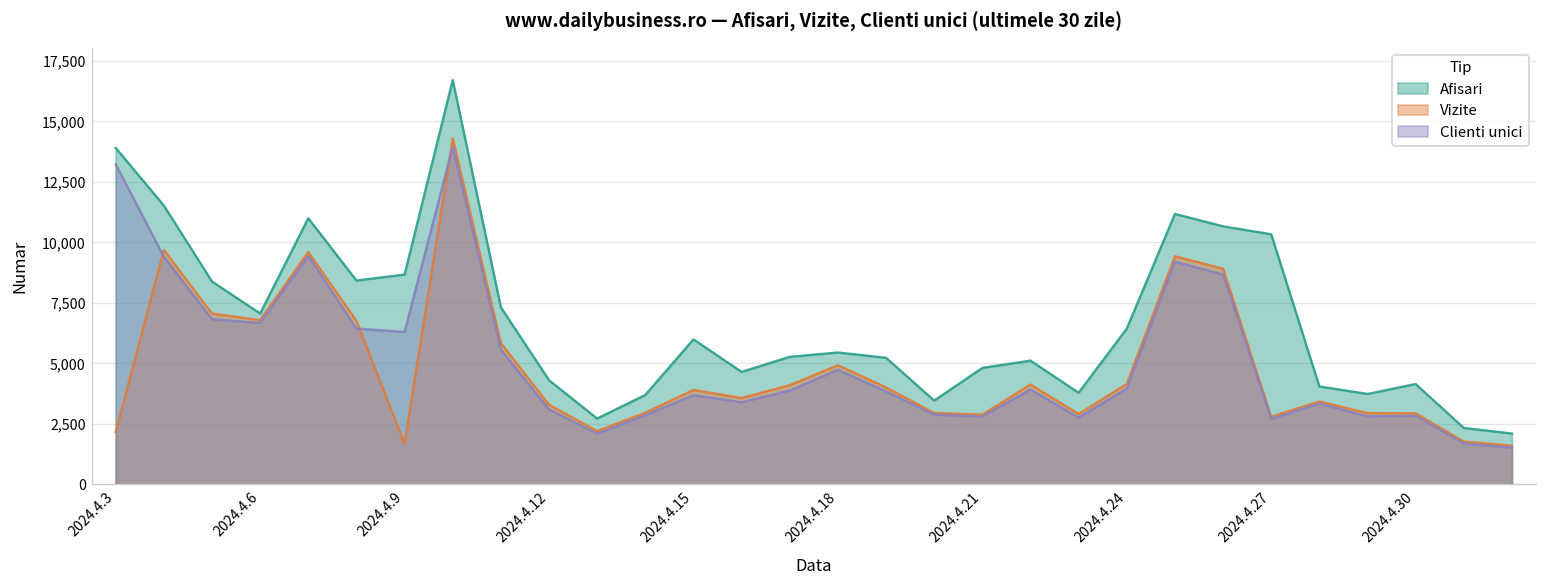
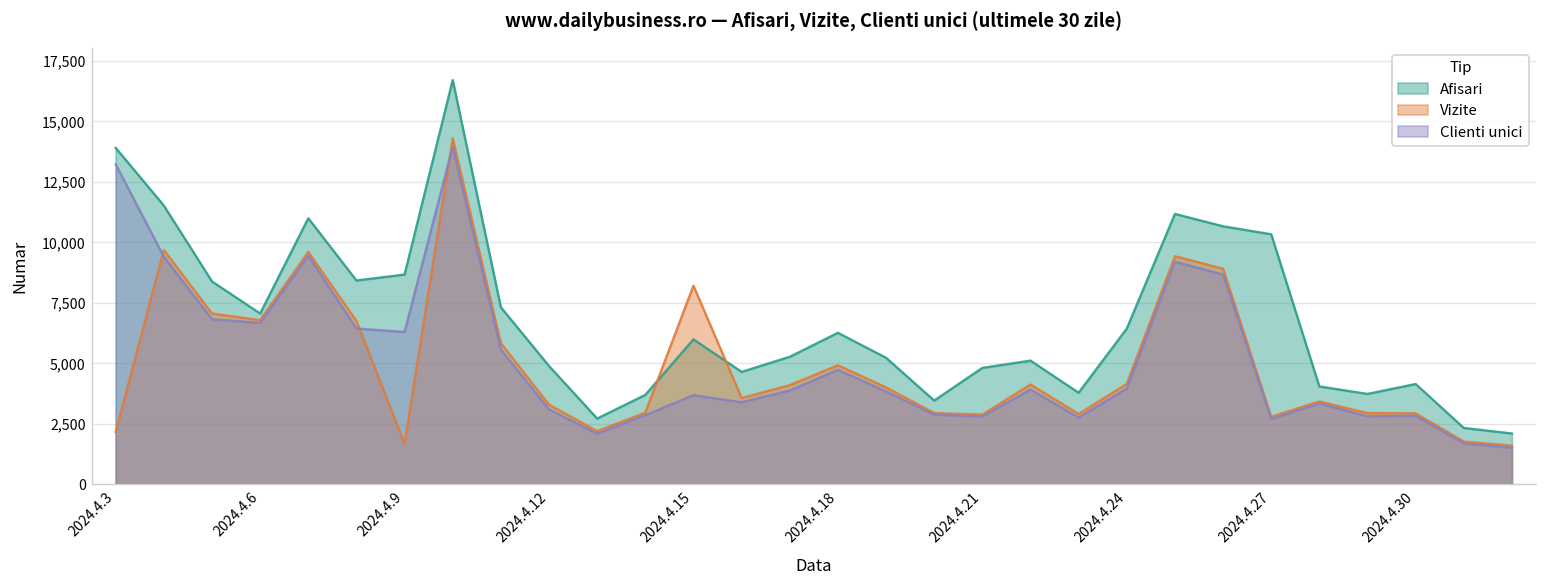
  {
    "Afisari": {
      "2024.4.3": "13,900",
      "2024.4.6": "7,100",
      "2024.4.9": "8,700",
-     "2024.4.12": "4,300",
+     "2024.4.12": "4,900",
      "2024.4.15": "6,000",
-     "2024.4.18": "5,400",
+     "2024.4.18": "6,300",
      "2024.4.21": "4,800",
      "2024.4.24": "6,400",
      "2024.4.27": "10,300",
      "2024.4.30": "4,100"
    },
    "Vizite": {
      "2024.4.3": "2,200",
      "2024.4.9": "1,700",
      "2024.4.12": "3,300",
-     "2024.4.15": "3,900",
+     "2024.4.15": "8,200",
      "2024.4.18": "4,900",
      "2024.4.24": "4,200"
    },
    "Clienti unici": {
      "2024.4.3": "13,200",
      "2024.4.9": "6,300",
      "2024.4.12": "3,100",
      "2024.4.15": "3,700",
      "2024.4.18": "4,700",
      "2024.4.24": "4,000"
    }
  }
